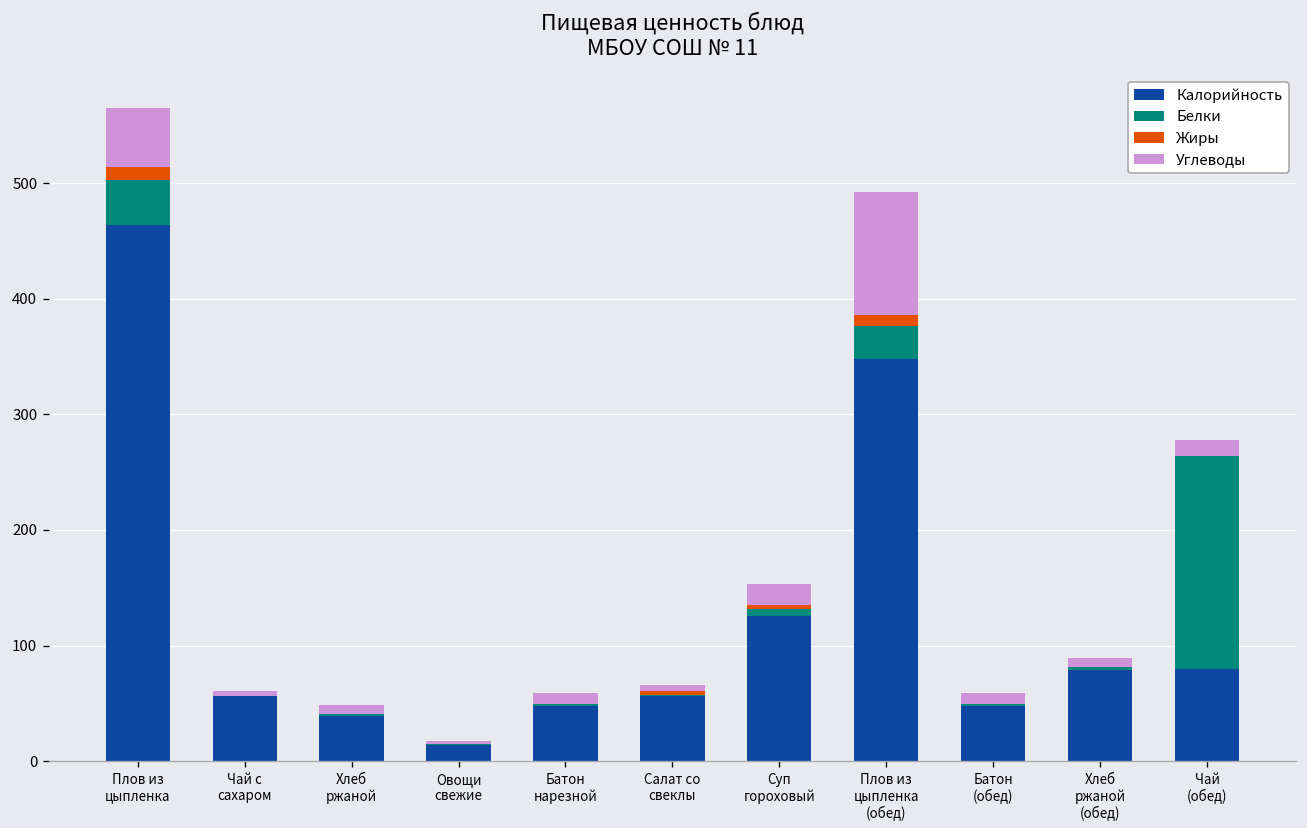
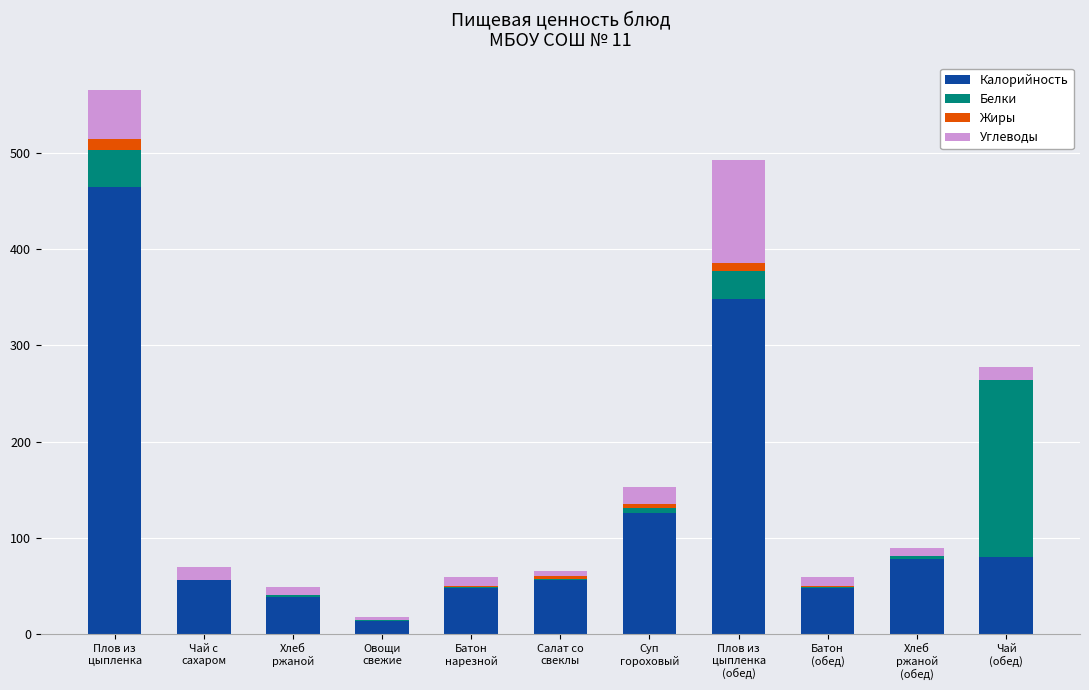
  {
    "Калорийность": {
      "Плов из цыпленка": 460,
      "Чай с сахаром": 60,
      "Хлеб ржаной": 40,
      "Овощи свежие": 10,
      "Батон нарезной": 50,
      "Салат со свеклы": 60,
      "Суп гороховый": 130,
      "Плов из цыпленка (обед)": 350,
      "Батон (обед)": 50,
      "Хлеб ржаной (обед)": 80,
      "Чай (обед)": 80
    },
    "Белки": {
      "Плов из цыпленка": 40,
      "Суп гороховый": 10,
      "Плов из цыпленка (обед)": 30,
      "Хлеб ржаной (обед)": 0,
      "Чай (обед)": 180
    },
    "Жиры": {
      "Плов из цыпленка": 10,
      "Салат со свеклы": 0,
      "Суп гороховый": 0,
      "Плов из цыпленка (обед)": 10
    },
    "Углеводы": {
      "Плов из цыпленка": 50,
-     "Чай с сахаром": 0,
+     "Чай с сахаром": 10,
      "Хлеб ржаной": 10,
      "Батон нарезной": 10,
      "Салат со свеклы": 10,
      "Суп гороховый": 20,
      "Плов из цыпленка (обед)": 110,
      "Батон (обед)": 10,
      "Хлеб ржаной (обед)": 10,
      "Чай (обед)": 10
    }
  }
